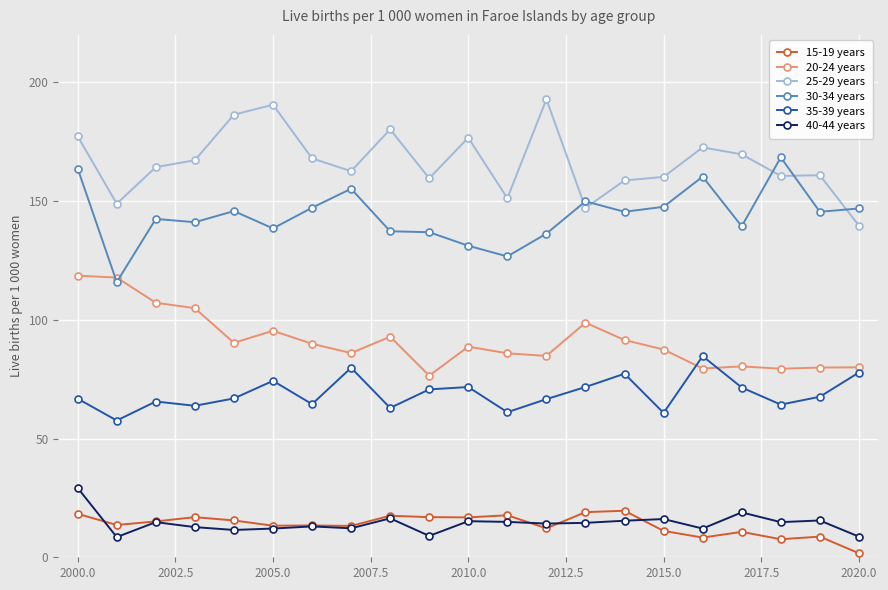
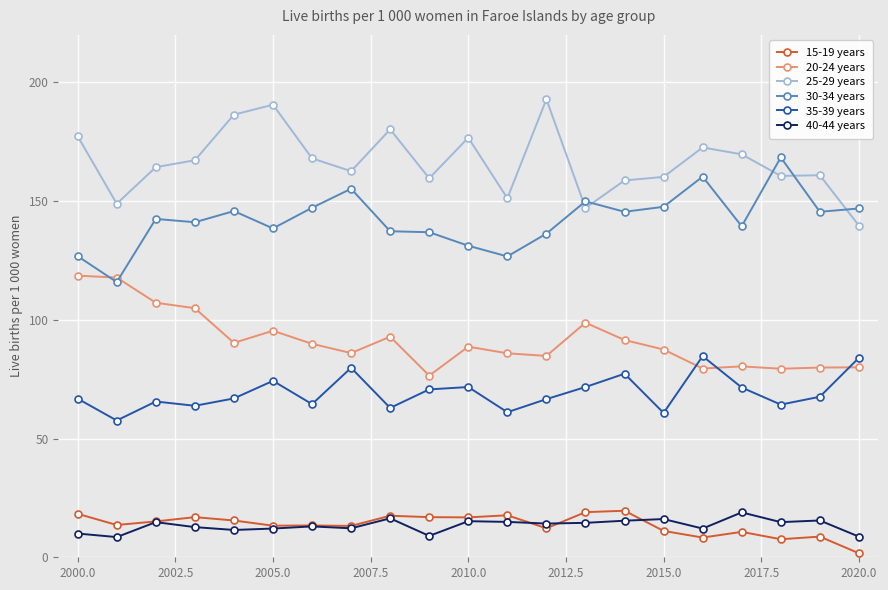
  {
    "15-19 years": {
      "2000.0": 18,
      "2005.0": 13,
      "2010.0": 17,
      "2015.0": 11,
      "2020.0": 2
    },
    "20-24 years": {
      "2000.0": 119,
      "2005.0": 95,
      "2010.0": 89,
      "2015.0": 88,
      "2020.0": 80
    },
    "25-29 years": {
      "2000.0": 177,
      "2005.0": 191,
      "2010.0": 177,
      "2015.0": 160,
      "2020.0": 140
    },
    "30-34 years": {
-     "2000.0": 164,
+     "2000.0": 127,
      "2005.0": 139,
      "2010.0": 131,
      "2015.0": 148,
      "2020.0": 147
    },
    "35-39 years": {
      "2000.0": 67,
      "2005.0": 74,
      "2010.0": 72,
      "2015.0": 61,
-     "2020.0": 78
+     "2020.0": 84
    },
    "40-44 years": {
-     "2000.0": 29,
+     "2000.0": 10,
      "2005.0": 12,
      "2010.0": 15,
      "2015.0": 16,
      "2020.0": 9
    }
  }
